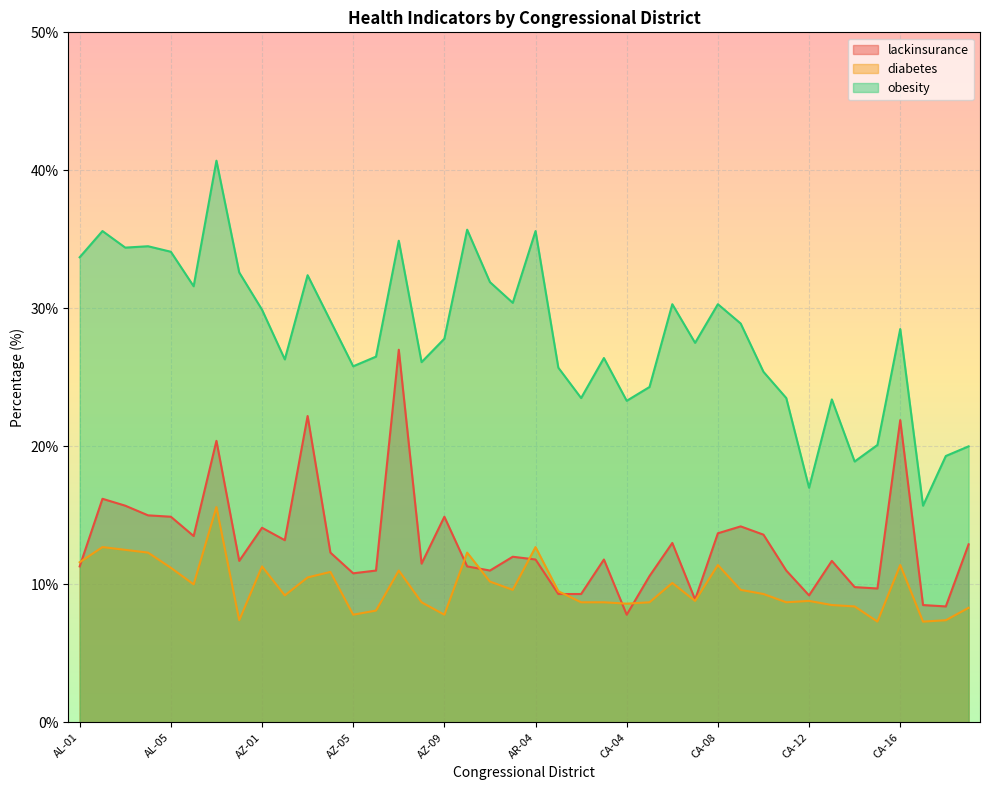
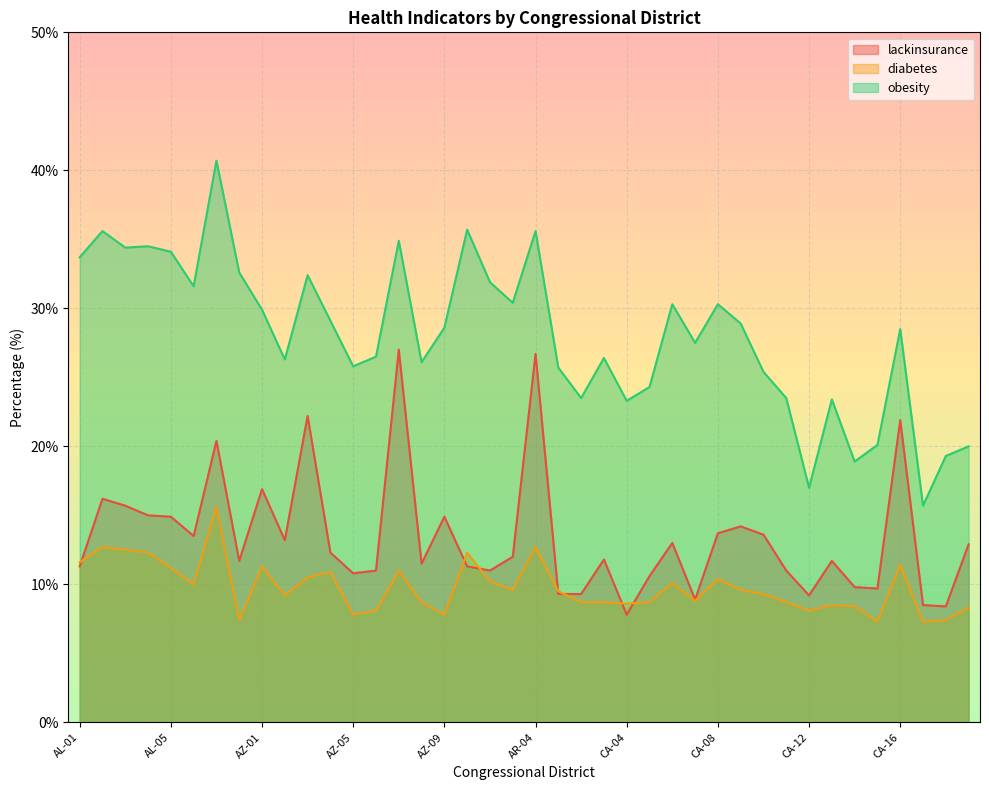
  {
    "lackinsurance": {
      "AL-01": "11.3%",
      "AL-05": "14.9%",
-     "AZ-01": "14.1%",
+     "AZ-01": "16.9%",
      "AZ-05": "10.8%",
      "AZ-09": "14.9%",
-     "AR-04": "11.8%",
+     "AR-04": "26.7%",
      "CA-04": "7.8%",
      "CA-08": "13.7%",
      "CA-12": "9.2%",
      "CA-16": "21.9%"
    },
    "diabetes": {
      "AL-01": "11.6%",
      "AL-05": "11.2%",
      "AZ-01": "11.3%",
      "AZ-05": "7.8%",
      "AZ-09": "7.8%",
      "AR-04": "12.7%",
      "CA-04": "8.6%",
-     "CA-08": "11.4%",
-     "CA-12": "8.8%",
+     "CA-08": "10.4%",
+     "CA-12": "8.1%",
      "CA-16": "11.4%"
    },
    "obesity": {
      "AL-01": "33.7%",
      "AL-05": "34.1%",
      "AZ-01": "29.9%",
      "AZ-05": "25.8%",
-     "AZ-09": "27.8%",
+     "AZ-09": "28.6%",
      "AR-04": "35.6%",
      "CA-04": "23.3%",
      "CA-08": "30.3%",
      "CA-12": "17.0%",
      "CA-16": "28.5%"
    }
  }
